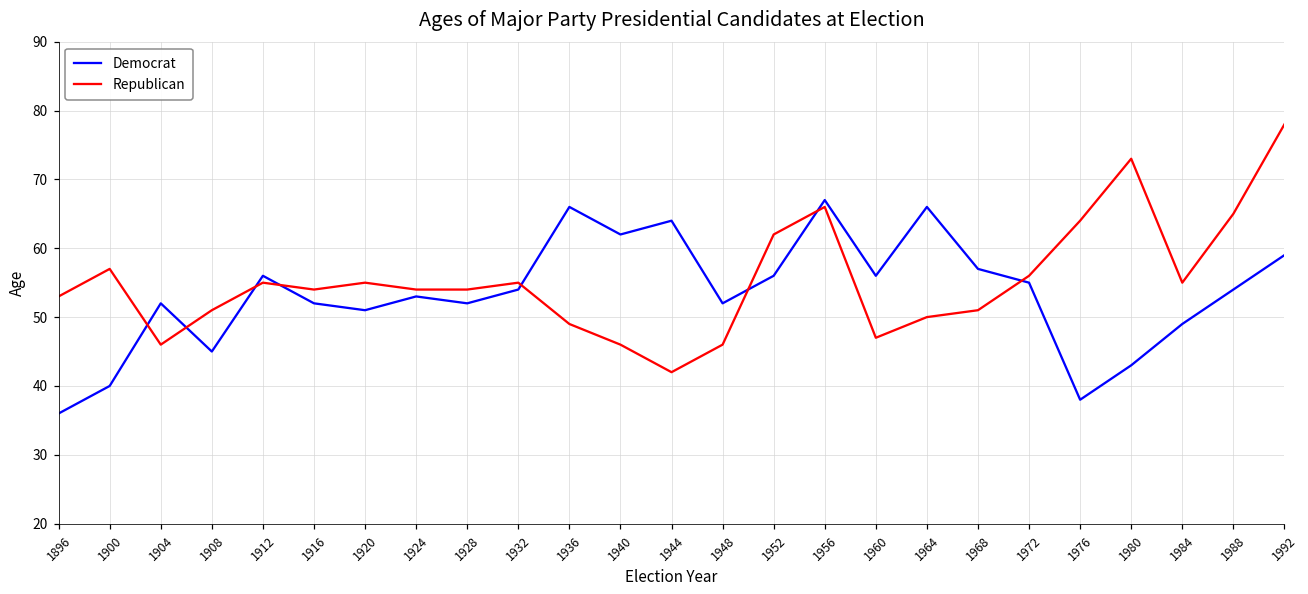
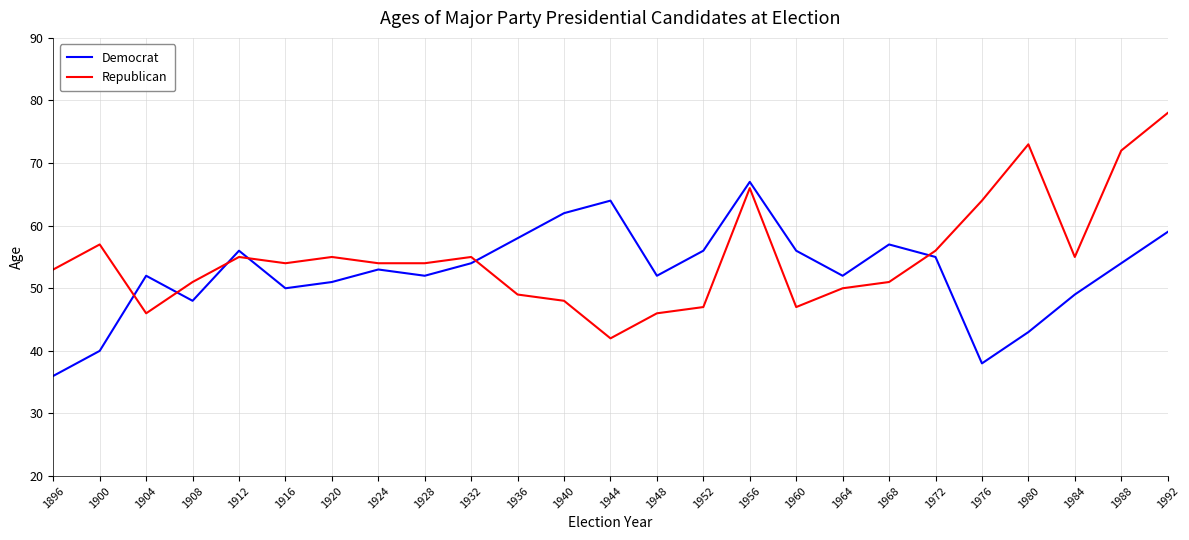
  {
    "Democrat": {
      "1896": 36,
      "1900": 40,
      "1904": 52,
-     "1908": 45,
+     "1908": 48,
      "1912": 56,
-     "1916": 52,
+     "1916": 50,
      "1920": 51,
      "1924": 53,
      "1928": 52,
      "1932": 54,
-     "1936": 66,
+     "1936": 58,
      "1940": 62,
      "1944": 64,
      "1948": 52,
      "1952": 56,
      "1956": 67,
      "1960": 56,
-     "1964": 66,
+     "1964": 52,
      "1968": 57,
      "1972": 55,
      "1976": 38,
      "1980": 43,
      "1984": 49,
      "1988": 54,
      "1992": 59
    },
    "Republican": {
      "1896": 53,
      "1900": 57,
      "1904": 46,
      "1908": 51,
      "1912": 55,
      "1916": 54,
      "1920": 55,
      "1924": 54,
      "1928": 54,
      "1932": 55,
      "1936": 49,
-     "1940": 46,
+     "1940": 48,
      "1944": 42,
      "1948": 46,
-     "1952": 62,
+     "1952": 47,
      "1956": 66,
      "1960": 47,
      "1964": 50,
      "1968": 51,
      "1972": 56,
      "1976": 64,
      "1980": 73,
      "1984": 55,
-     "1988": 65,
+     "1988": 72,
      "1992": 78
    }
  }
